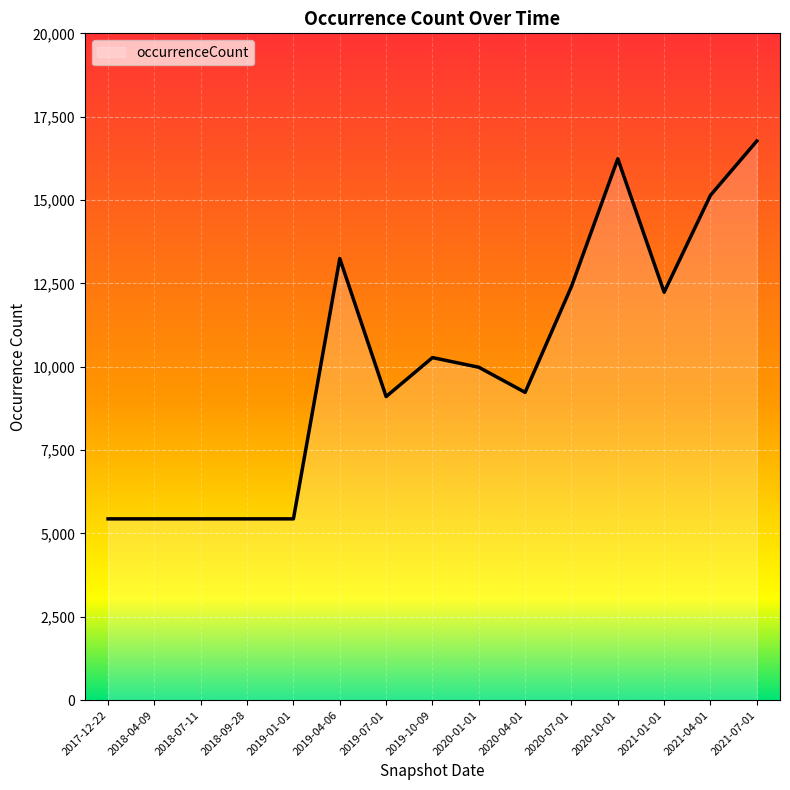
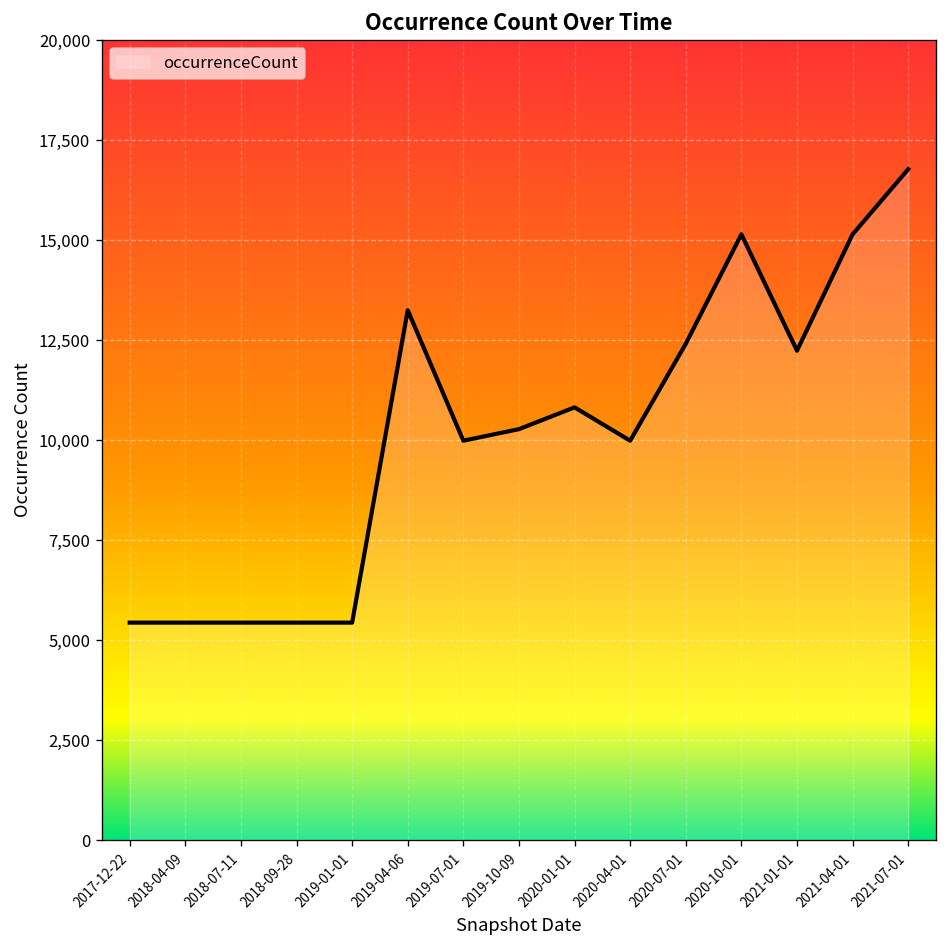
  {
    "2017-12-22": "5,400",
    "2018-04-09": "5,400",
    "2018-07-11": "5,400",
    "2018-09-28": "5,400",
    "2019-01-01": "5,400",
    "2019-04-06": "13,200",
-   "2019-07-01": "9,100",
+   "2019-07-01": "10,000",
    "2019-10-09": "10,300",
-   "2020-01-01": "10,000",
-   "2020-04-01": "9,200",
+   "2020-01-01": "10,800",
+   "2020-04-01": "10,000",
    "2020-07-01": "12,400",
-   "2020-10-01": "16,200",
+   "2020-10-01": "15,100",
    "2021-01-01": "12,200",
    "2021-04-01": "15,100",
    "2021-07-01": "16,800"
  }
